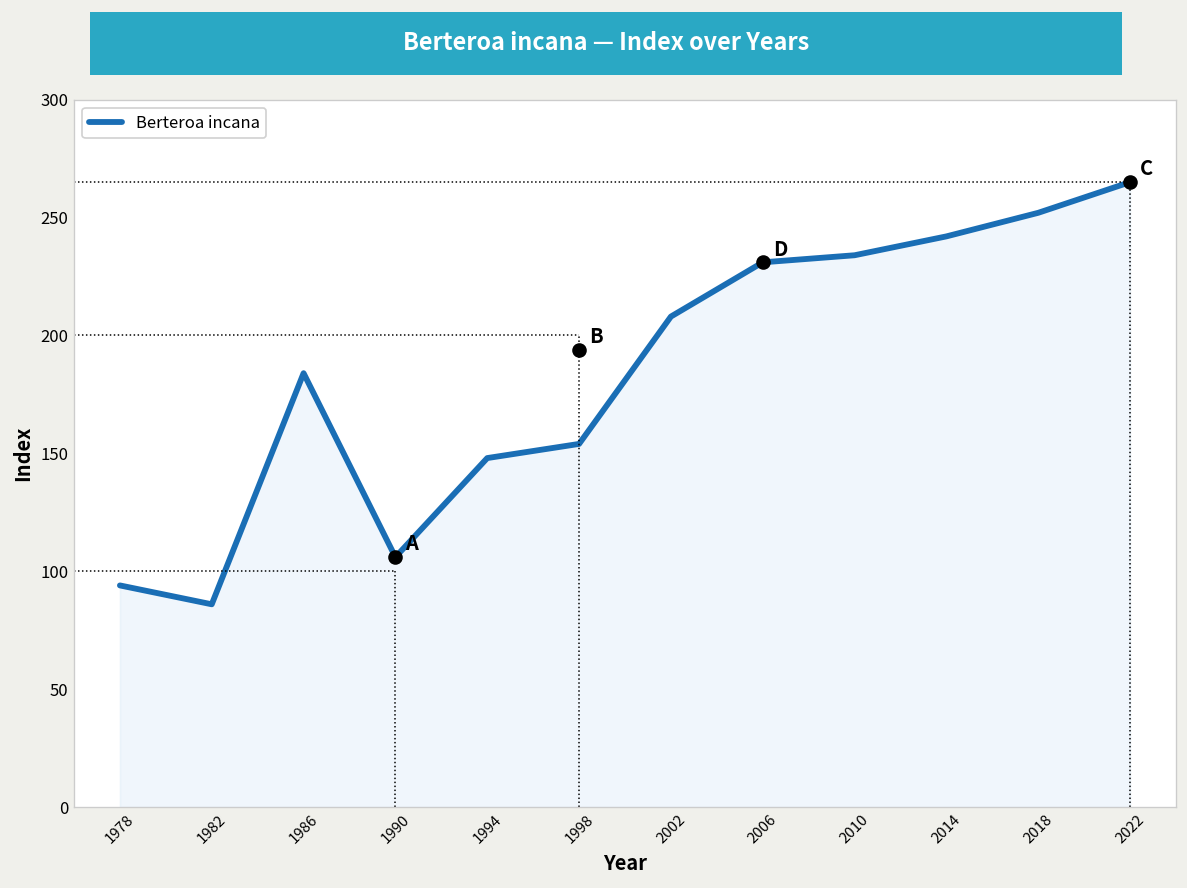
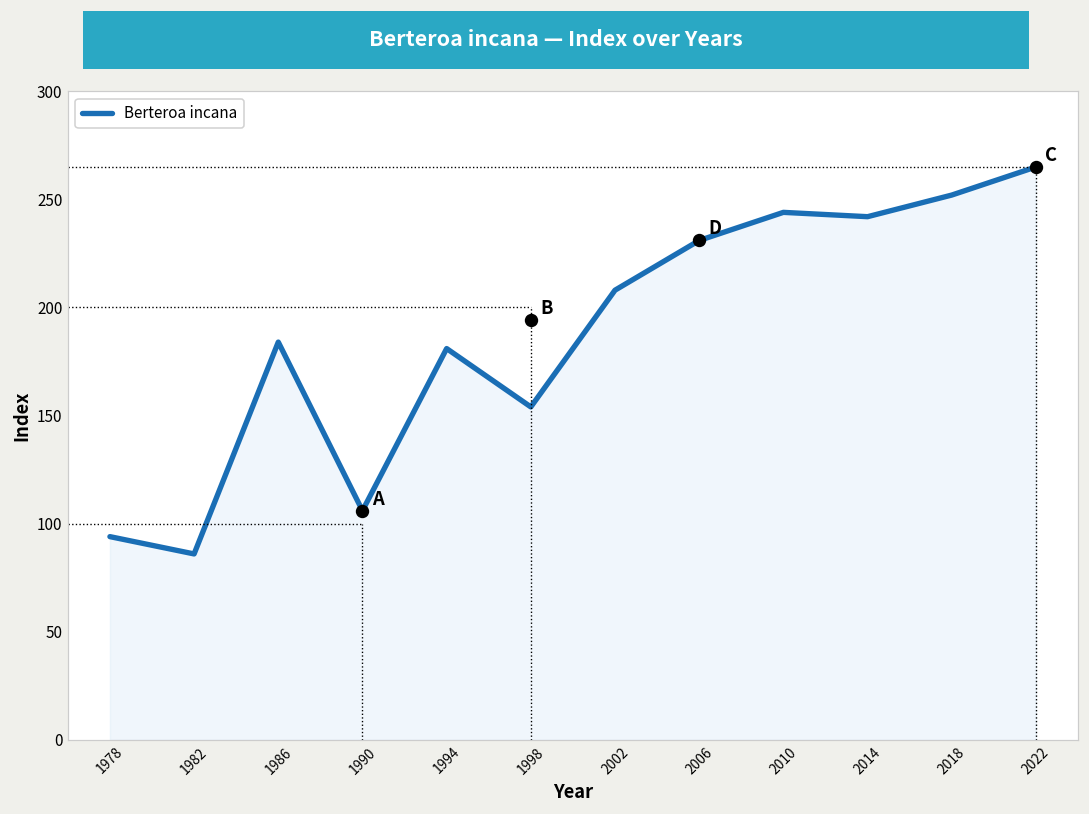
  {
    "Berteroa incana": {
      "1978": 94,
      "1982": 86,
      "1986": 184,
-     "1994": 148,
+     "1994": 181,
      "1998": 154,
      "2002": 208,
-     "2010": 234,
+     "2010": 244,
      "2014": 242,
      "2018": 252
    }
  }
